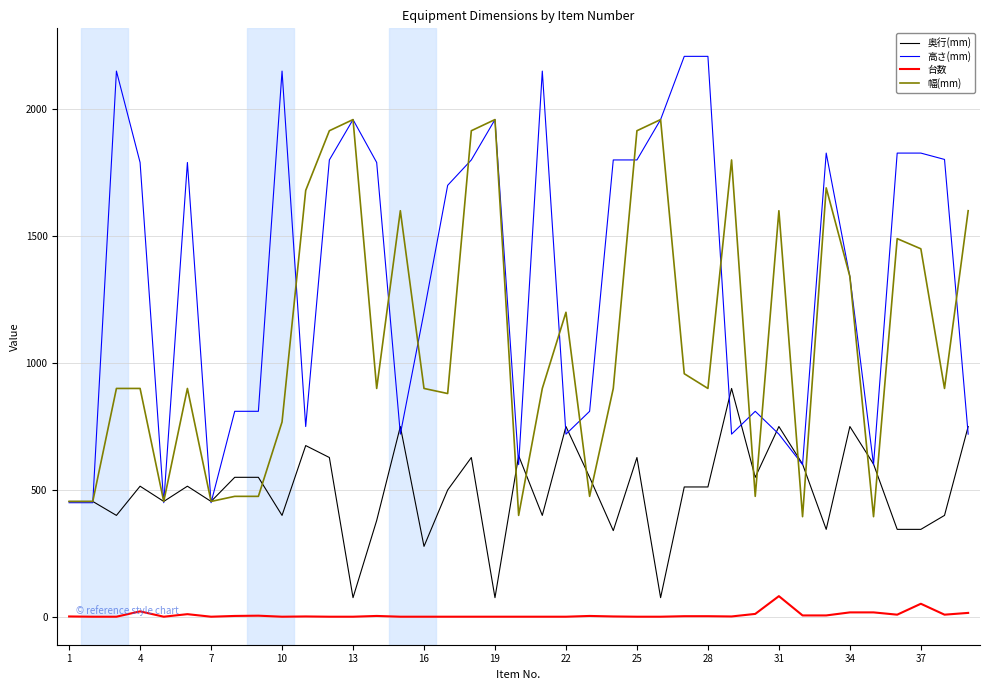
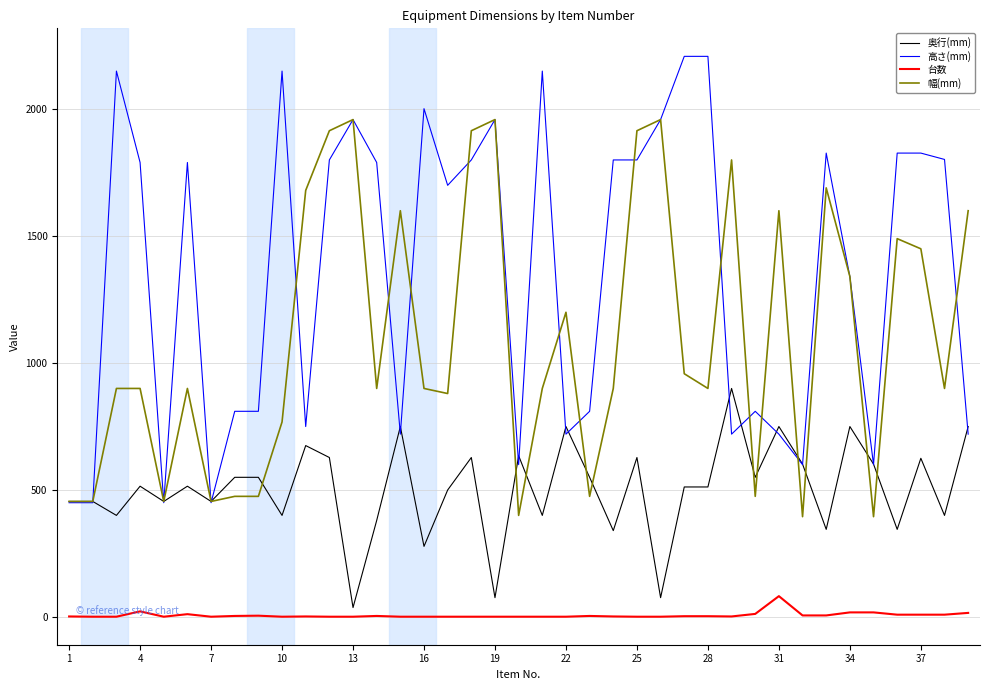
  {
    "奥行(mm)": {
      "4": 520,
      "10": 400,
-     "13": 80,
+     "13": 40,
      "16": 280,
      "19": 80,
      "22": 750,
      "25": 630,
      "28": 510,
      "31": 750,
      "34": 750,
-     "37": 350
+     "37": 630
    },
    "高さ(mm)": {
      "4": 1790,
      "10": 2150,
-     "16": 1200,
+     "16": 2000,
      "22": 720,
      "25": 1800,
      "28": 2210,
      "31": 720,
      "37": 1830
    },
    "台数": {
      "1": 0,
      "4": 20,
      "7": 0,
      "10": 0,
      "13": 0,
      "16": 0,
      "19": 0,
      "22": 0,
      "25": 0,
      "28": 0,
      "31": 80,
      "34": 20,
-     "37": 50
+     "37": 10
    },
    "幅(mm)": {
      "4": 900,
      "10": 770,
      "16": 900,
      "22": 1200,
      "25": 1920,
      "28": 900,
      "31": 1600,
      "37": 1450
    }
  }
